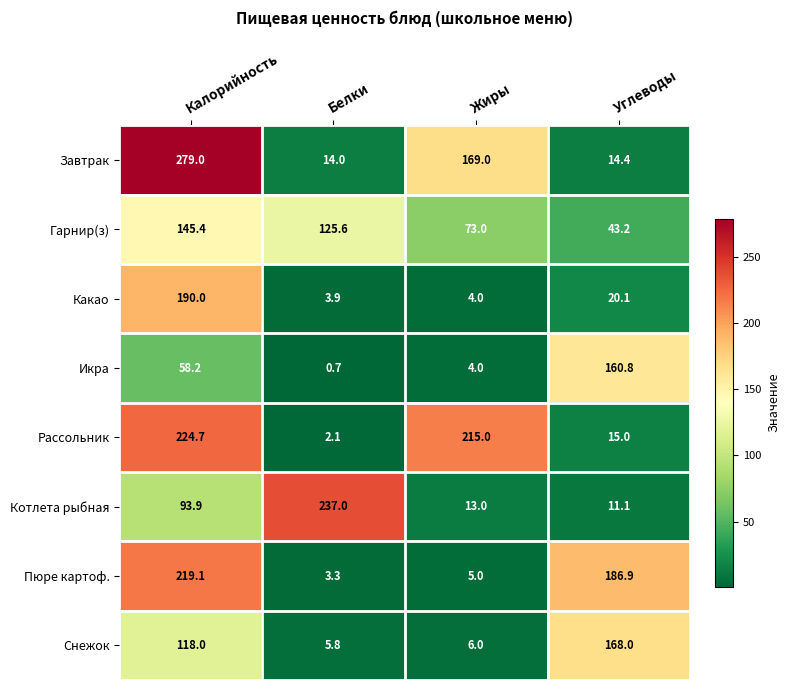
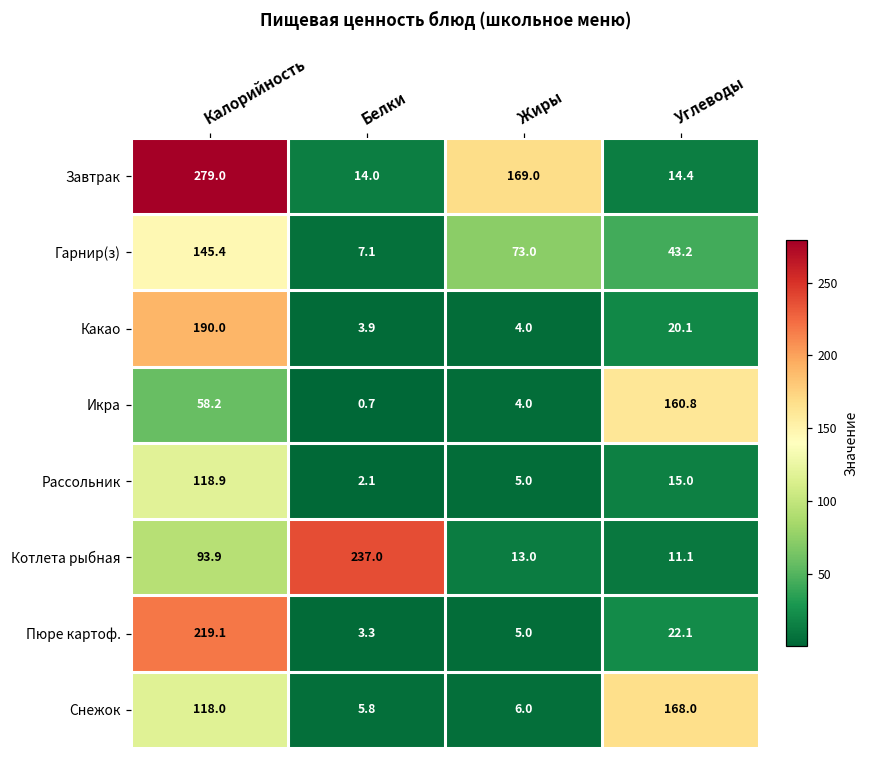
  {
    "Завтрак": {
      "Калорийность": 279.0,
      "Белки": 14.0,
      "Жиры": 169.0,
      "Углеводы": 14.4
    },
    "Гарнир(з)": {
      "Калорийность": 145.4,
-     "Белки": 125.6,
+     "Белки": 7.1,
      "Жиры": 73.0,
      "Углеводы": 43.2
    },
    "Какао": {
      "Калорийность": 190.0,
      "Белки": 3.9,
      "Жиры": 4.0,
      "Углеводы": 20.1
    },
    "Икра": {
      "Калорийность": 58.2,
      "Белки": 0.7,
      "Жиры": 4.0,
      "Углеводы": 160.8
    },
    "Рассольник": {
-     "Калорийность": 224.7,
+     "Калорийность": 118.9,
      "Белки": 2.1,
-     "Жиры": 215.0,
+     "Жиры": 5.0,
      "Углеводы": 15.0
    },
    "Котлета рыбная": {
      "Калорийность": 93.9,
      "Белки": 237.0,
      "Жиры": 13.0,
      "Углеводы": 11.1
    },
    "Пюре картоф.": {
      "Калорийность": 219.1,
      "Белки": 3.3,
      "Жиры": 5.0,
-     "Углеводы": 186.9
+     "Углеводы": 22.1
    },
    "Снежок": {
      "Калорийность": 118.0,
      "Белки": 5.8,
      "Жиры": 6.0,
      "Углеводы": 168.0
    }
  }
